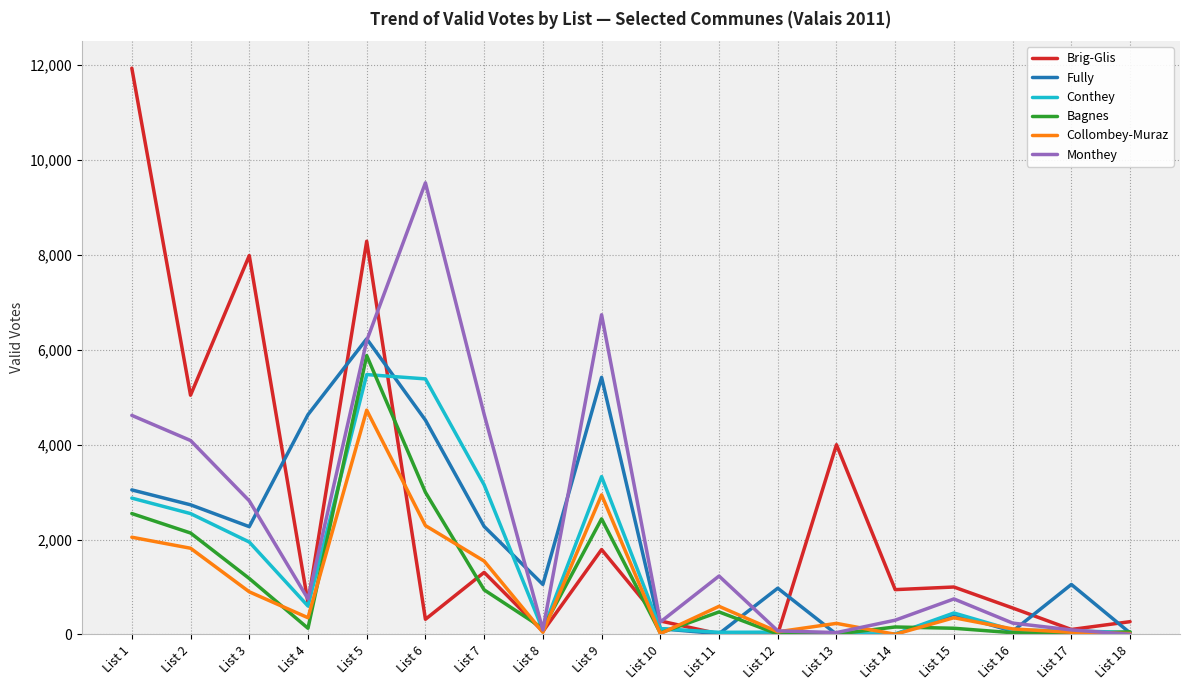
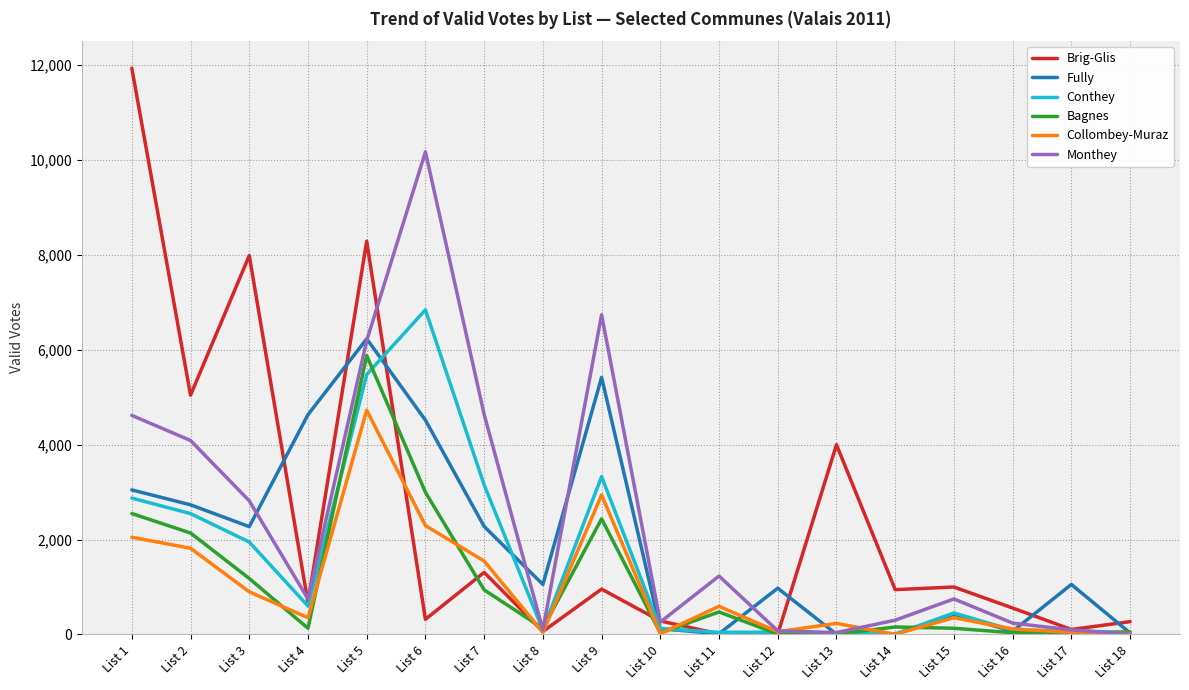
  {
    "Brig-Glis": {
      "List 1": "11,900",
      "List 2": "5,000",
      "List 3": "8,000",
      "List 4": "700",
      "List 5": "8,300",
      "List 6": "300",
      "List 7": "1,300",
-     "List 9": "1,800",
+     "List 9": "1,000",
      "List 13": "4,000",
      "List 14": "900",
      "List 15": "1,000",
      "List 16": "600",
      "List 18": "300"
    },
    "Fully": {
      "List 1": "3,000",
      "List 2": "2,700",
      "List 3": "2,300",
      "List 4": "4,600",
      "List 6": "4,500",
      "List 7": "2,300",
      "List 8": "1,100",
      "List 9": "5,400",
      "List 12": "1,000",
      "List 17": "1,100"
    },
    "Conthey": {
      "List 1": "2,900",
      "List 2": "2,500",
      "List 3": "1,900",
      "List 4": "600",
      "List 5": "5,500",
-     "List 6": "5,400",
+     "List 6": "6,800",
      "List 7": "3,200",
      "List 9": "3,300"
    },
    "Bagnes": {
      "List 1": "2,500",
      "List 2": "2,100",
      "List 3": "1,200",
      "List 4": "100",
      "List 5": "5,900",
      "List 6": "3,000",
      "List 7": "900",
      "List 9": "2,400",
      "List 11": "500",
      "List 14": "200",
      "List 15": "100"
    },
    "Collombey-Muraz": {
      "List 1": "2,000",
      "List 2": "1,800",
      "List 3": "900",
      "List 4": "400",
      "List 5": "4,700",
      "List 6": "2,300",
      "List 7": "1,500",
      "List 9": "2,900",
      "List 11": "600",
      "List 13": "200",
      "List 15": "400"
    },
    "Monthey": {
      "List 1": "4,600",
      "List 2": "4,100",
      "List 3": "2,800",
      "List 4": "700",
-     "List 6": "9,500",
+     "List 6": "10,200",
      "List 7": "4,600",
      "List 9": "6,700",
      "List 11": "1,200",
      "List 14": "300",
      "List 15": "700",
      "List 16": "200"
    }
  }
